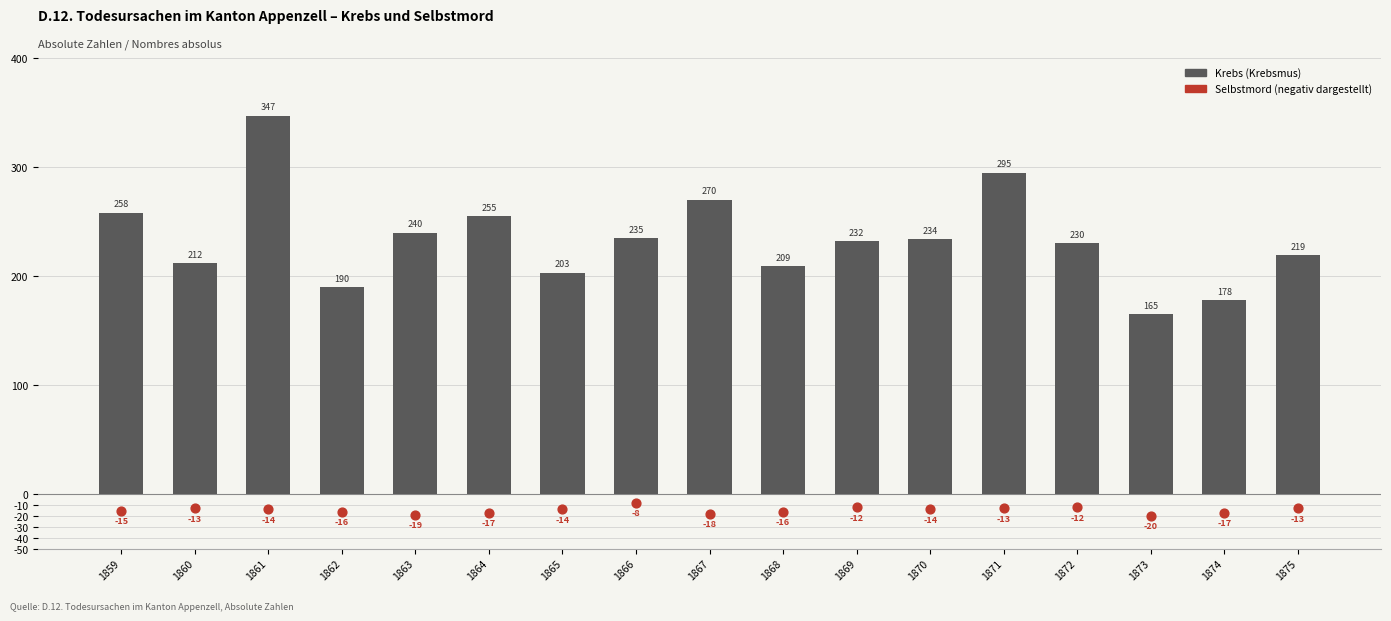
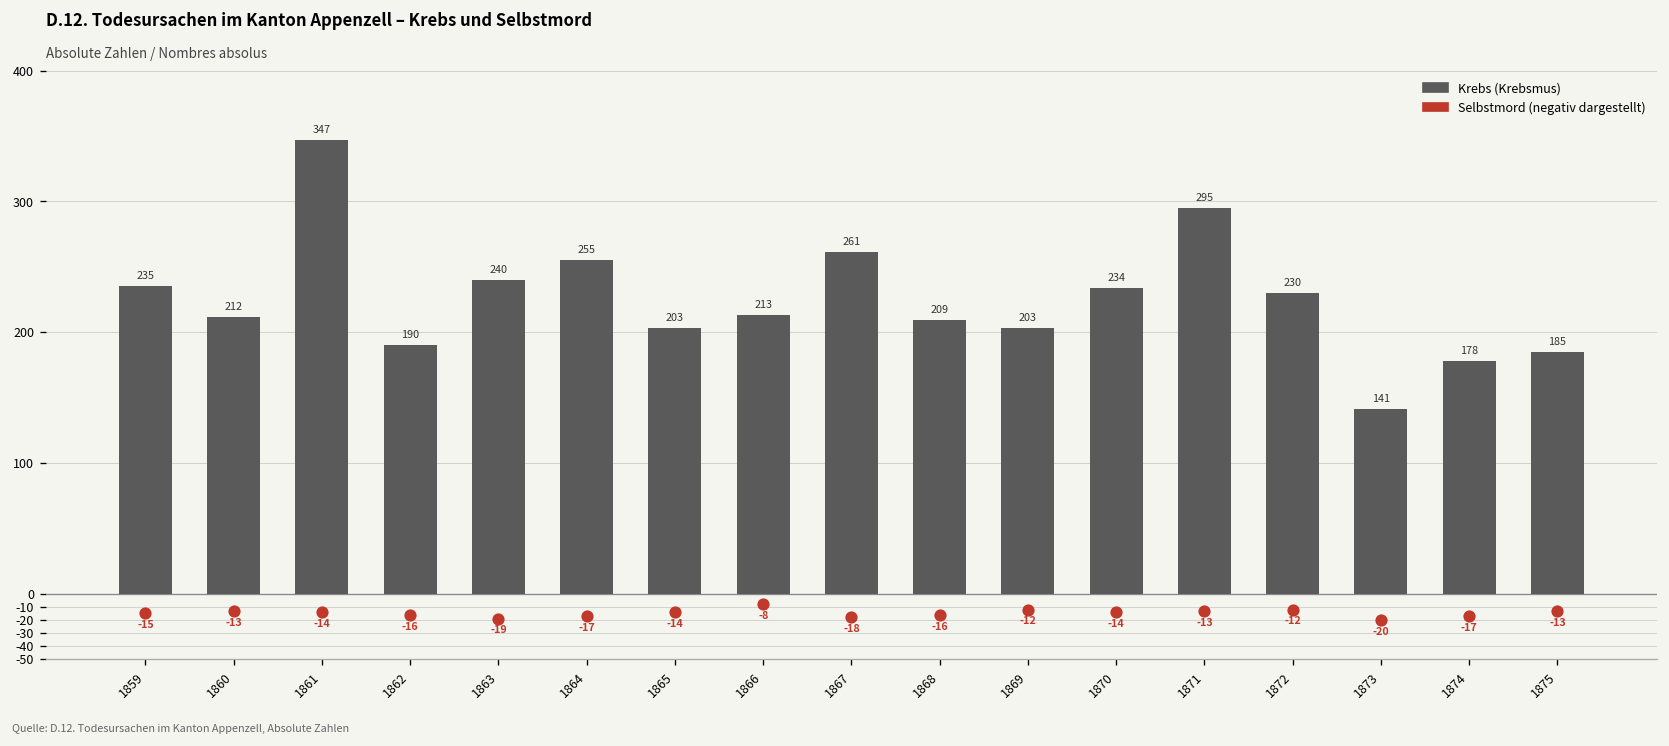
  {
    "Krebs (Krebsmus)": {
-     "1859": 258,
+     "1859": 235,
      "1860": 212,
      "1861": 347,
      "1862": 190,
      "1863": 240,
      "1864": 255,
      "1865": 203,
-     "1866": 235,
-     "1867": 270,
+     "1866": 213,
+     "1867": 261,
      "1868": 209,
-     "1869": 232,
+     "1869": 203,
      "1870": 234,
      "1871": 295,
      "1872": 230,
-     "1873": 165,
+     "1873": 141,
      "1874": 178,
-     "1875": 219
+     "1875": 185
    }
  }
